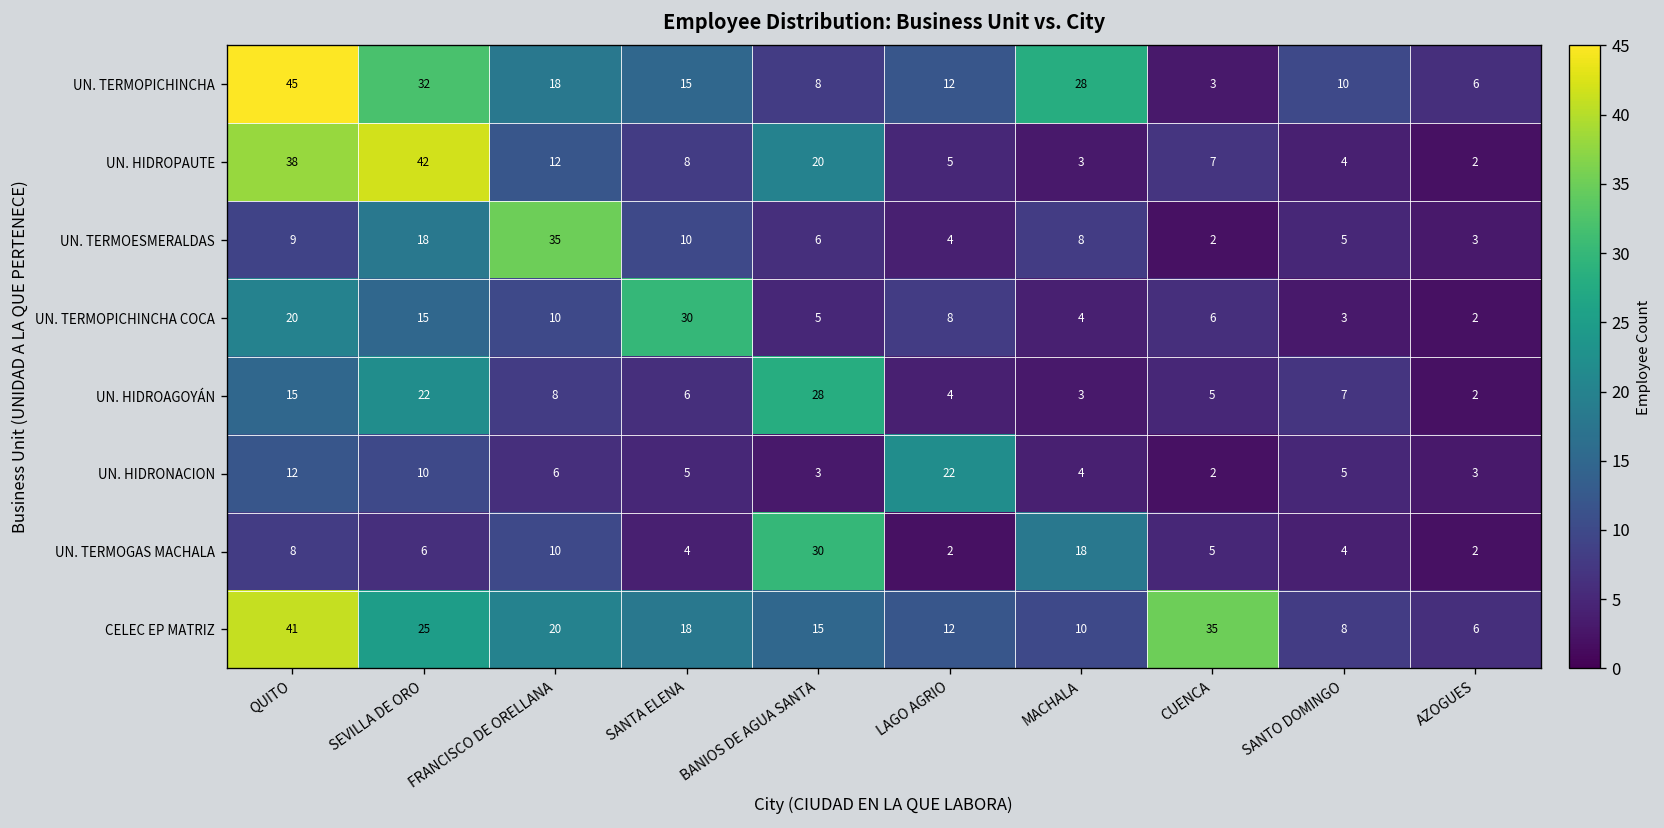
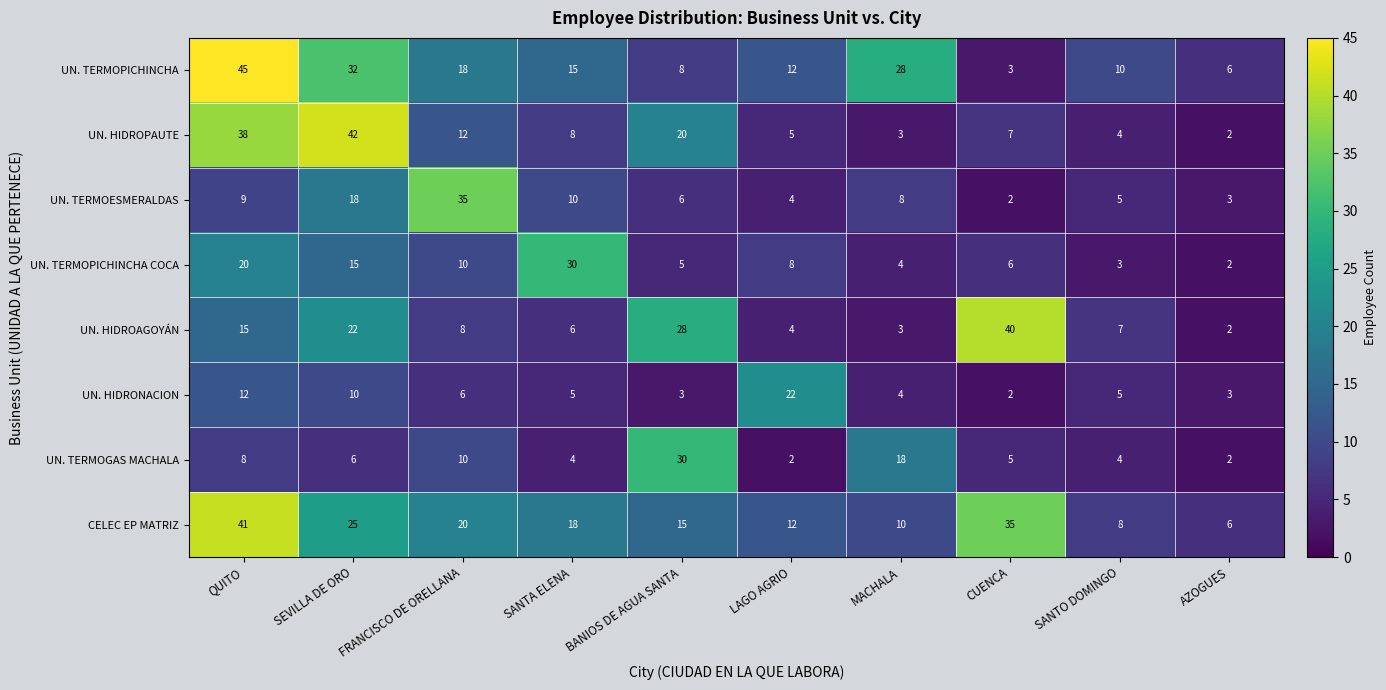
  {
    "UN. TERMOPICHINCHA": {
      "QUITO": 45,
      "SEVILLA DE ORO": 32,
      "FRANCISCO DE ORELLANA": 18,
      "SANTA ELENA": 15,
      "BANIOS DE AGUA SANTA": 8,
      "LAGO AGRIO": 12,
      "MACHALA": 28,
      "CUENCA": 3,
      "SANTO DOMINGO": 10,
      "AZOGUES": 6
    },
    "UN. HIDROPAUTE": {
      "QUITO": 38,
      "SEVILLA DE ORO": 42,
      "FRANCISCO DE ORELLANA": 12,
      "SANTA ELENA": 8,
      "BANIOS DE AGUA SANTA": 20,
      "LAGO AGRIO": 5,
      "MACHALA": 3,
      "CUENCA": 7,
      "SANTO DOMINGO": 4,
      "AZOGUES": 2
    },
    "UN. TERMOESMERALDAS": {
      "QUITO": 9,
      "SEVILLA DE ORO": 18,
      "FRANCISCO DE ORELLANA": 35,
      "SANTA ELENA": 10,
      "BANIOS DE AGUA SANTA": 6,
      "LAGO AGRIO": 4,
      "MACHALA": 8,
      "CUENCA": 2,
      "SANTO DOMINGO": 5,
      "AZOGUES": 3
    },
    "UN. TERMOPICHINCHA COCA": {
      "QUITO": 20,
      "SEVILLA DE ORO": 15,
      "FRANCISCO DE ORELLANA": 10,
      "SANTA ELENA": 30,
      "BANIOS DE AGUA SANTA": 5,
      "LAGO AGRIO": 8,
      "MACHALA": 4,
      "CUENCA": 6,
      "SANTO DOMINGO": 3,
      "AZOGUES": 2
    },
    "UN. HIDROAGOYÁN": {
      "QUITO": 15,
      "SEVILLA DE ORO": 22,
      "FRANCISCO DE ORELLANA": 8,
      "SANTA ELENA": 6,
      "BANIOS DE AGUA SANTA": 28,
      "LAGO AGRIO": 4,
      "MACHALA": 3,
-     "CUENCA": 5,
+     "CUENCA": 40,
      "SANTO DOMINGO": 7,
      "AZOGUES": 2
    },
    "UN. HIDRONACION": {
      "QUITO": 12,
      "SEVILLA DE ORO": 10,
      "FRANCISCO DE ORELLANA": 6,
      "SANTA ELENA": 5,
      "BANIOS DE AGUA SANTA": 3,
      "LAGO AGRIO": 22,
      "MACHALA": 4,
      "CUENCA": 2,
      "SANTO DOMINGO": 5,
      "AZOGUES": 3
    },
    "UN. TERMOGAS MACHALA": {
      "QUITO": 8,
      "SEVILLA DE ORO": 6,
      "FRANCISCO DE ORELLANA": 10,
      "SANTA ELENA": 4,
      "BANIOS DE AGUA SANTA": 30,
      "LAGO AGRIO": 2,
      "MACHALA": 18,
      "CUENCA": 5,
      "SANTO DOMINGO": 4,
      "AZOGUES": 2
    },
    "CELEC EP MATRIZ": {
      "QUITO": 41,
      "SEVILLA DE ORO": 25,
      "FRANCISCO DE ORELLANA": 20,
      "SANTA ELENA": 18,
      "BANIOS DE AGUA SANTA": 15,
      "LAGO AGRIO": 12,
      "MACHALA": 10,
      "CUENCA": 35,
      "SANTO DOMINGO": 8,
      "AZOGUES": 6
    }
  }
